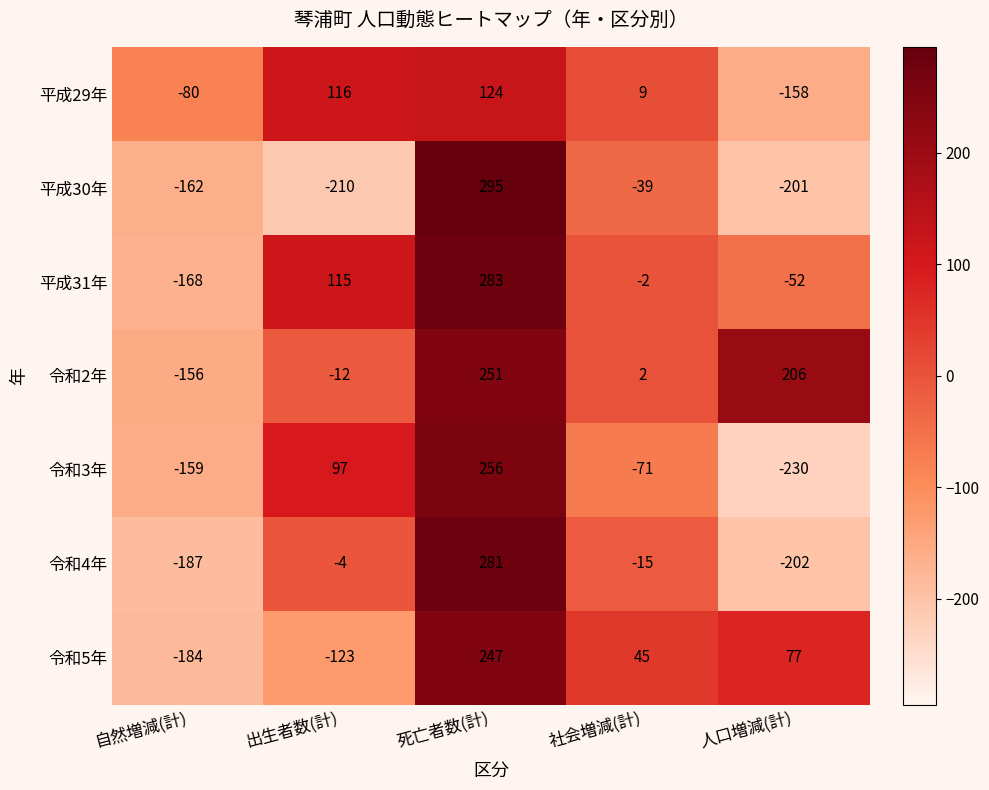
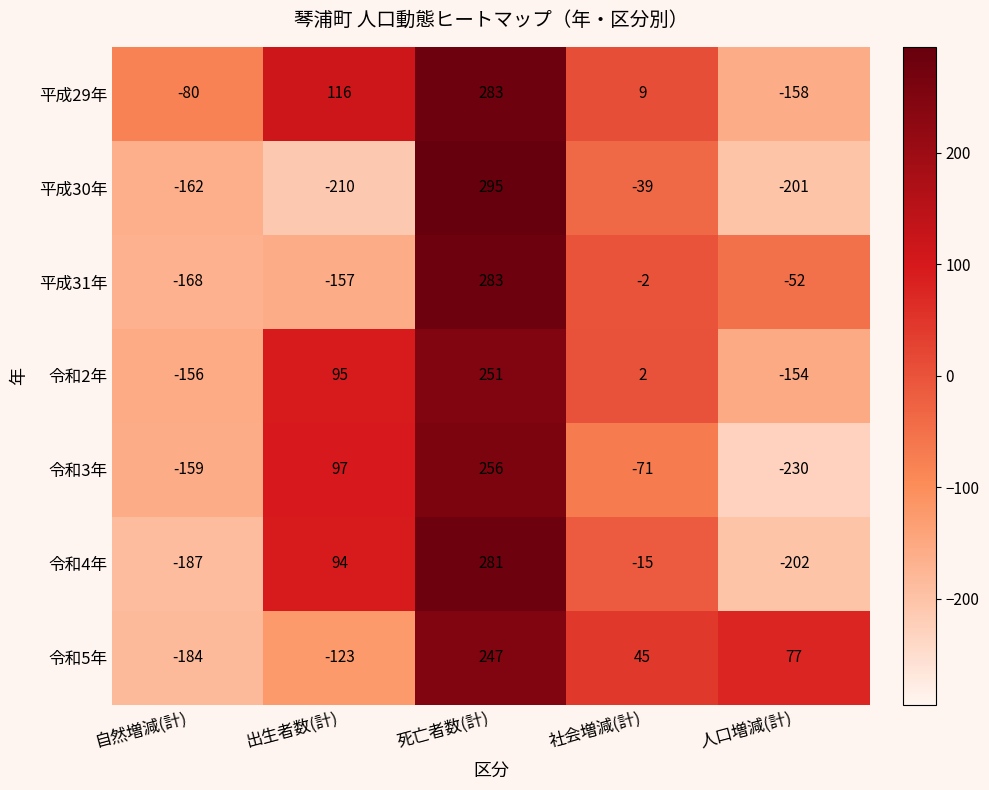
  {
    "平成29年": {
      "自然増減(計)": -80,
      "出生者数(計)": 116,
-     "死亡者数(計)": 124,
+     "死亡者数(計)": 283,
      "社会増減(計)": 9,
      "人口増減(計)": -158
    },
    "平成30年": {
      "自然増減(計)": -162,
      "出生者数(計)": -210,
      "死亡者数(計)": 295,
      "社会増減(計)": -39,
      "人口増減(計)": -201
    },
    "平成31年": {
      "自然増減(計)": -168,
-     "出生者数(計)": 115,
+     "出生者数(計)": -157,
      "死亡者数(計)": 283,
      "社会増減(計)": -2,
      "人口増減(計)": -52
    },
    "令和2年": {
      "自然増減(計)": -156,
-     "出生者数(計)": -12,
+     "出生者数(計)": 95,
      "死亡者数(計)": 251,
      "社会増減(計)": 2,
-     "人口増減(計)": 206
+     "人口増減(計)": -154
    },
    "令和3年": {
      "自然増減(計)": -159,
      "出生者数(計)": 97,
      "死亡者数(計)": 256,
      "社会増減(計)": -71,
      "人口増減(計)": -230
    },
    "令和4年": {
      "自然増減(計)": -187,
-     "出生者数(計)": -4,
+     "出生者数(計)": 94,
      "死亡者数(計)": 281,
      "社会増減(計)": -15,
      "人口増減(計)": -202
    },
    "令和5年": {
      "自然増減(計)": -184,
      "出生者数(計)": -123,
      "死亡者数(計)": 247,
      "社会増減(計)": 45,
      "人口増減(計)": 77
    }
  }
